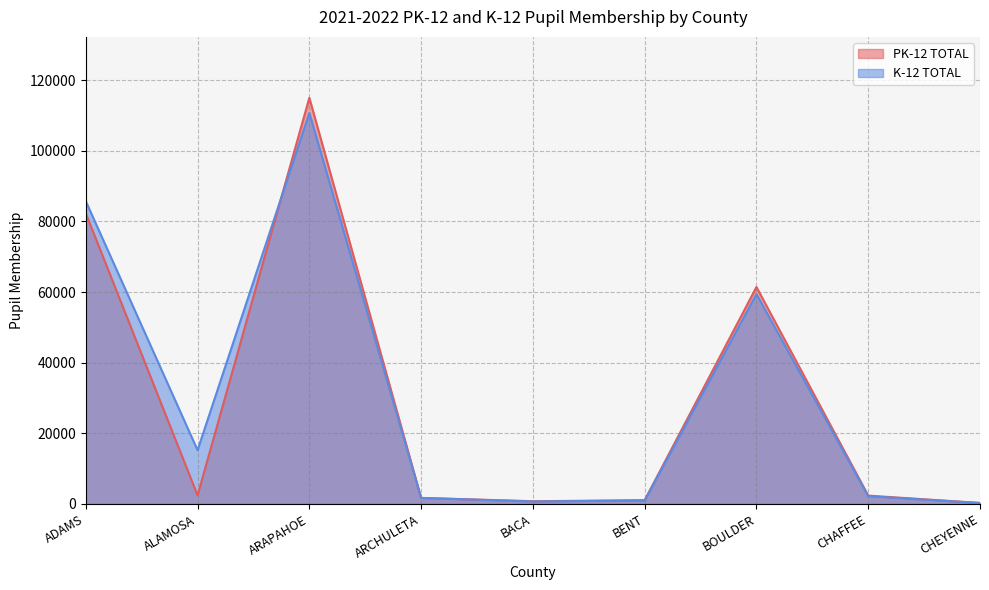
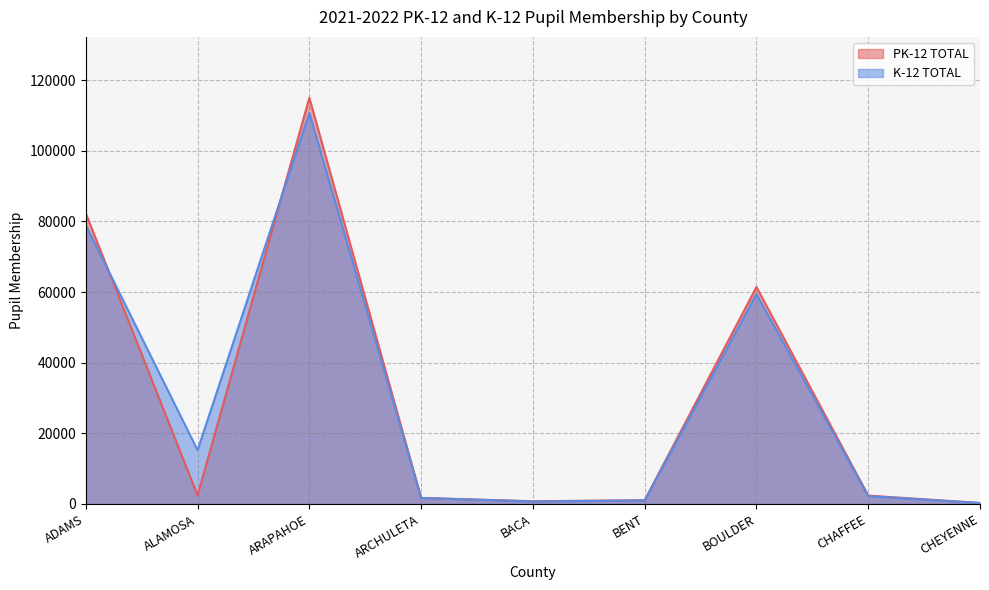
  {
    "PK-12 TOTAL": {
      "ADAMS": 82000,
      "ALAMOSA": 2000,
      "ARAPAHOE": 115000,
      "BOULDER": 61000
    },
    "K-12 TOTAL": {
-     "ADAMS": 86000,
+     "ADAMS": 79000,
      "ALAMOSA": 15000,
      "ARAPAHOE": 111000,
      "BOULDER": 59000
    }
  }
